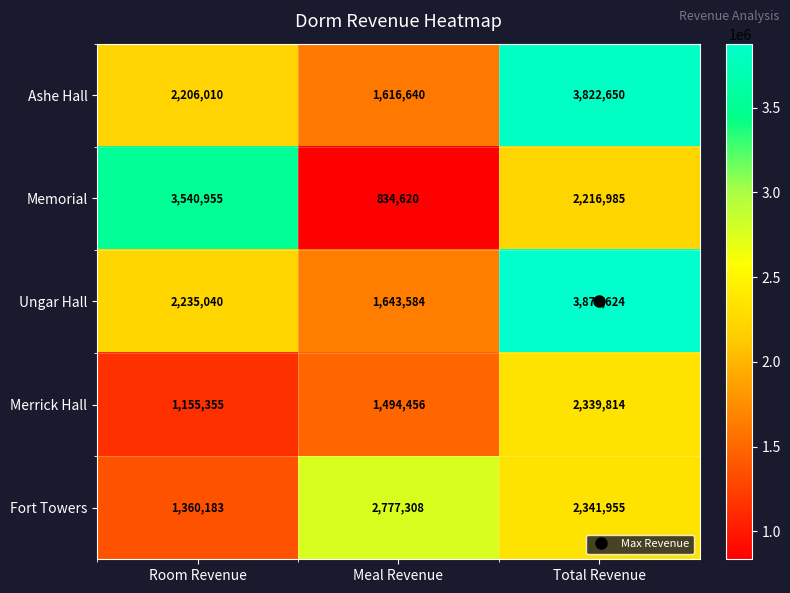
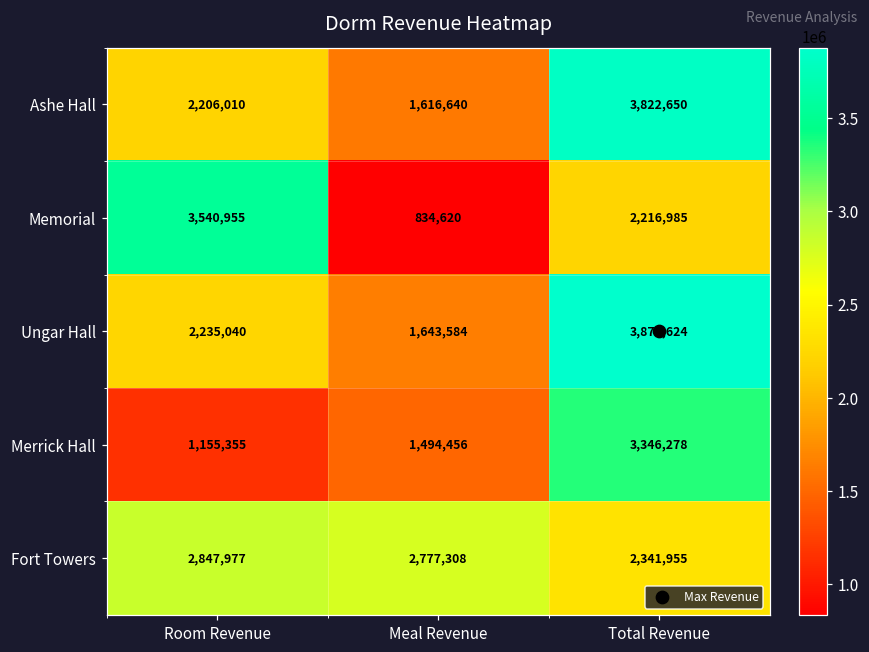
  {
    "Ashe Hall": {
      "Room Revenue": "2,206,010",
      "Meal Revenue": "1,616,640",
      "Total Revenue": "3,822,650"
    },
    "Memorial": {
      "Room Revenue": "3,540,955",
      "Meal Revenue": "834,620",
      "Total Revenue": "2,216,985"
    },
    "Ungar Hall": {
      "Room Revenue": "2,235,040",
      "Meal Revenue": "1,643,584"
    },
    "Merrick Hall": {
      "Room Revenue": "1,155,355",
      "Meal Revenue": "1,494,456",
-     "Total Revenue": "2,339,814"
+     "Total Revenue": "3,346,278"
    },
    "Fort Towers": {
-     "Room Revenue": "1,360,183",
+     "Room Revenue": "2,847,977",
      "Meal Revenue": "2,777,308",
      "Total Revenue": "2,341,955"
    }
  }
